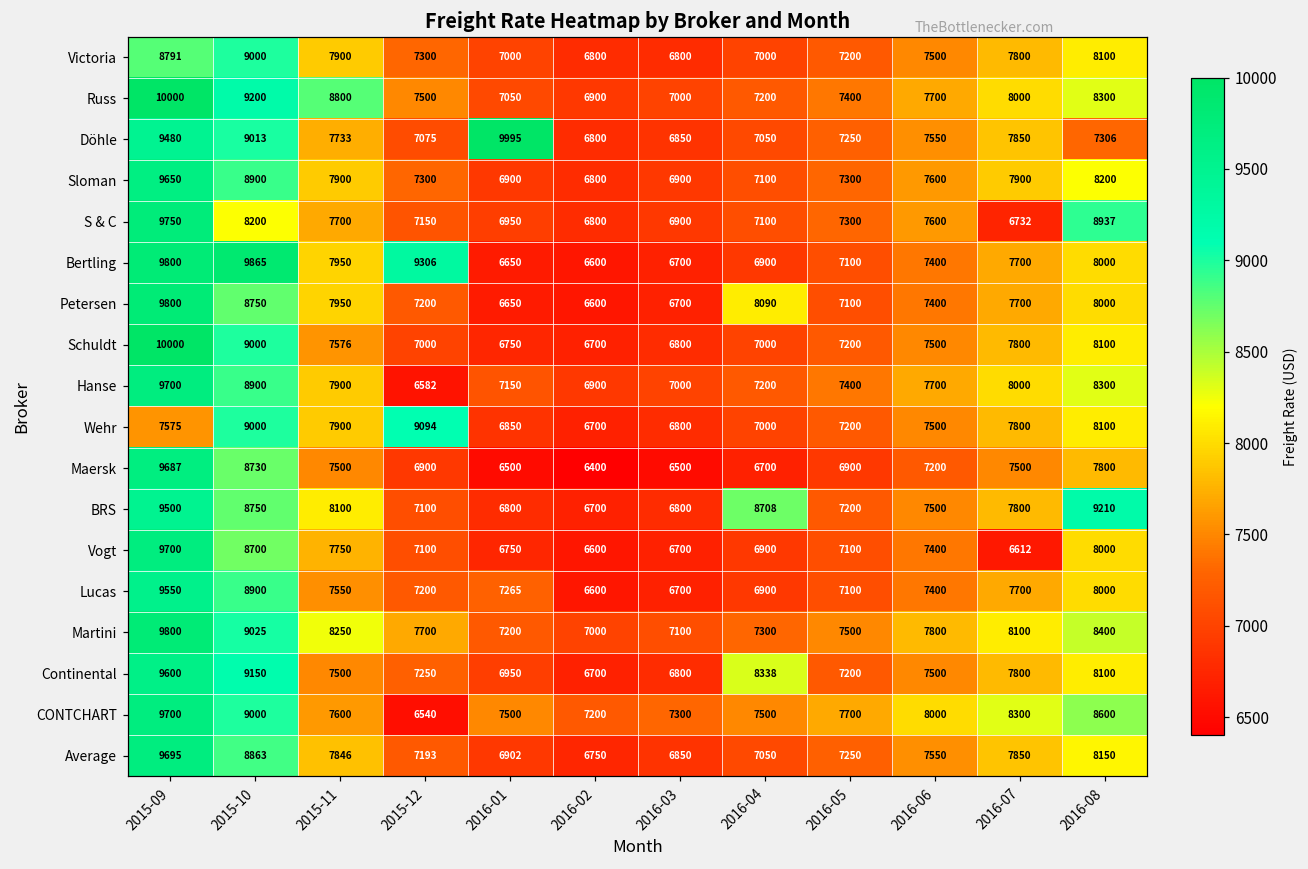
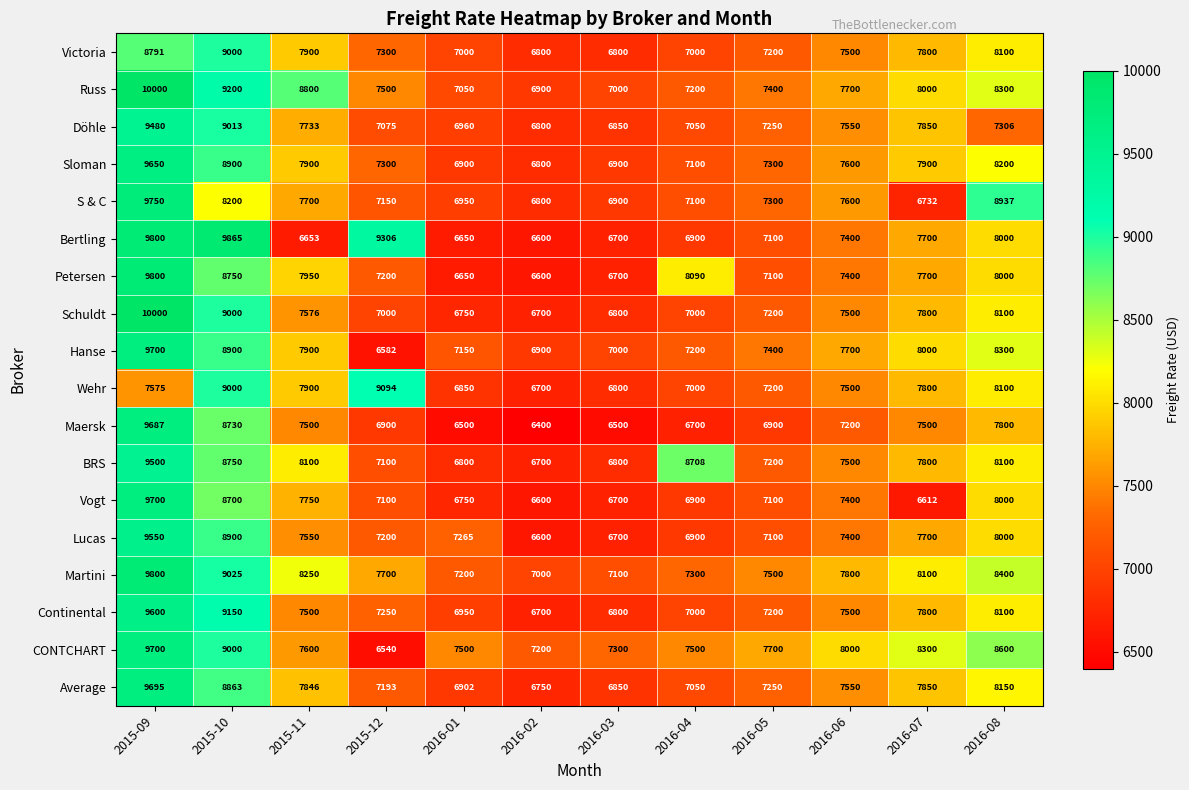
  {
    "Döhle": {
      "2015-09": 9480,
      "2015-10": 9013,
      "2015-11": 7733,
      "2015-12": 7075,
-     "2016-01": 9995,
+     "2016-01": 6960,
      "2016-02": 6800,
      "2016-03": 6850,
      "2016-04": 7050,
      "2016-05": 7250,
      "2016-06": 7550,
      "2016-07": 7850,
      "2016-08": 7306
    },
    "Bertling": {
      "2015-09": 9800,
      "2015-10": 9865,
-     "2015-11": 7950,
+     "2015-11": 6653,
      "2015-12": 9306,
      "2016-01": 6650,
      "2016-02": 6600,
      "2016-03": 6700,
      "2016-04": 6900,
      "2016-05": 7100,
      "2016-06": 7400,
      "2016-07": 7700,
      "2016-08": 8000
    },
    "BRS": {
      "2015-09": 9500,
      "2015-10": 8750,
      "2015-11": 8100,
      "2015-12": 7100,
      "2016-01": 6800,
      "2016-02": 6700,
      "2016-03": 6800,
      "2016-04": 8708,
      "2016-05": 7200,
      "2016-06": 7500,
      "2016-07": 7800,
-     "2016-08": 9210
+     "2016-08": 8100
    },
    "Continental": {
      "2015-09": 9600,
      "2015-10": 9150,
      "2015-11": 7500,
      "2015-12": 7250,
      "2016-01": 6950,
      "2016-02": 6700,
      "2016-03": 6800,
-     "2016-04": 8338,
+     "2016-04": 7000,
      "2016-05": 7200,
      "2016-06": 7500,
      "2016-07": 7800,
      "2016-08": 8100
    }
  }
